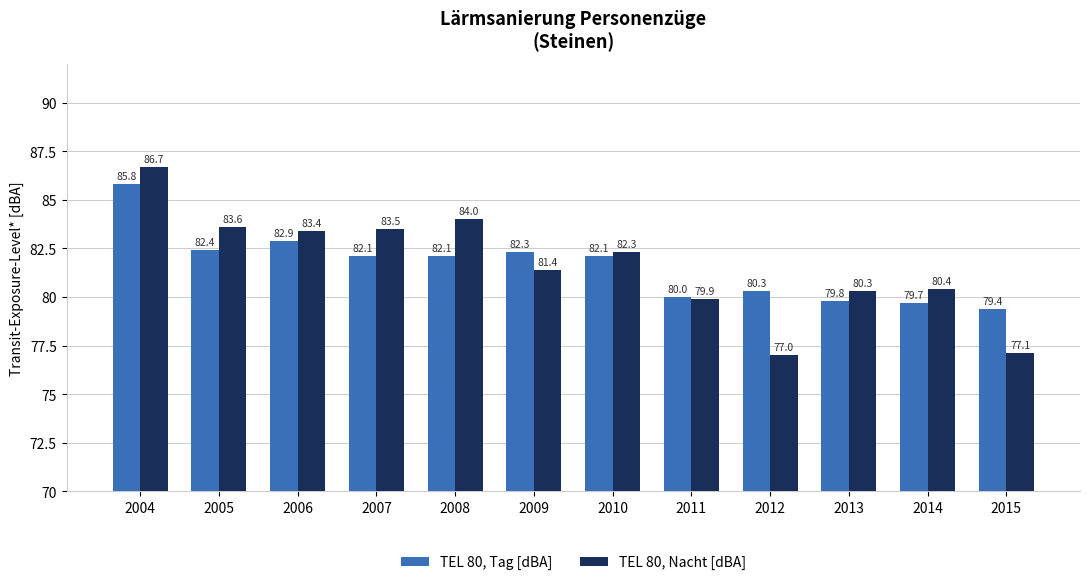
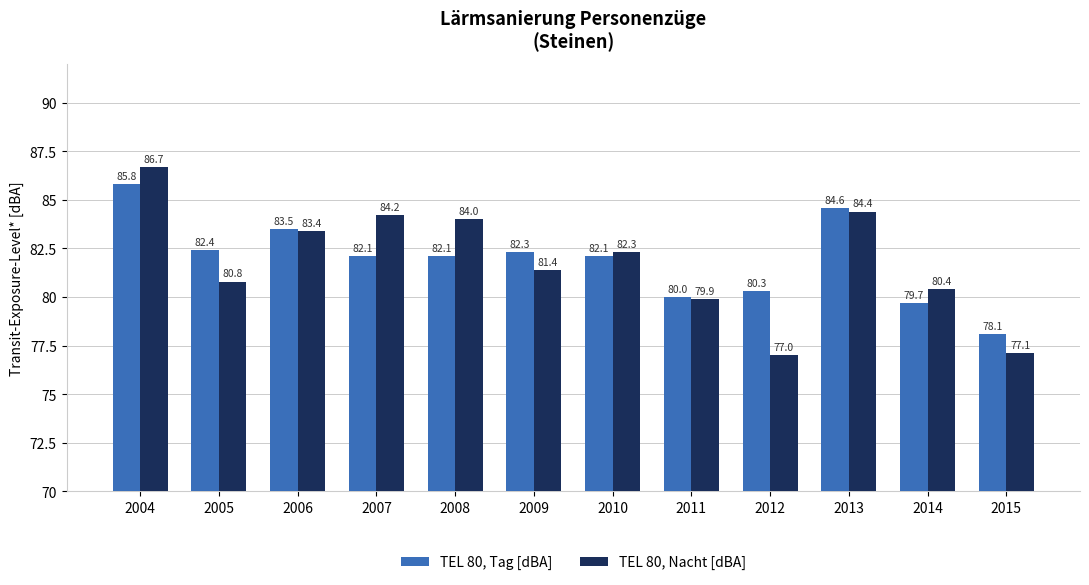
  {
    "TEL 80, Tag [dBA]": {
      "2004": 85.8,
      "2005": 82.4,
-     "2006": 82.9,
+     "2006": 83.5,
      "2007": 82.1,
      "2008": 82.1,
      "2009": 82.3,
      "2010": 82.1,
      "2011": 80.0,
      "2012": 80.3,
-     "2013": 79.8,
+     "2013": 84.6,
      "2014": 79.7,
-     "2015": 79.4
+     "2015": 78.1
    },
    "TEL 80, Nacht [dBA]": {
      "2004": 86.7,
-     "2005": 83.6,
+     "2005": 80.8,
      "2006": 83.4,
-     "2007": 83.5,
+     "2007": 84.2,
      "2008": 84.0,
      "2009": 81.4,
      "2010": 82.3,
      "2011": 79.9,
      "2012": 77.0,
-     "2013": 80.3,
+     "2013": 84.4,
      "2014": 80.4,
      "2015": 77.1
    }
  }
